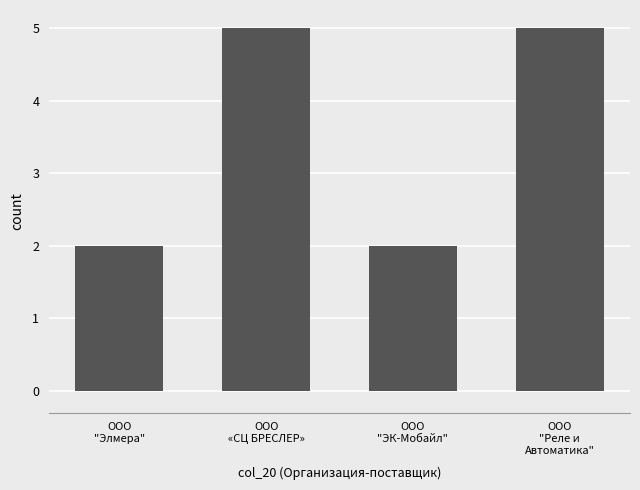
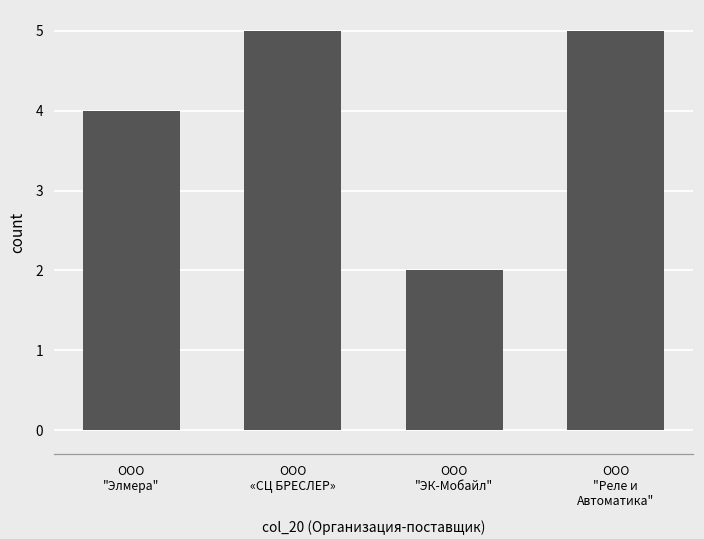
  {
-   "ООО \"Элмера\"": 2,
+   "ООО \"Элмера\"": 4,
    "ООО «СЦ БРЕСЛЕР»": 5,
    "ООО \"ЭК-Мобайл\"": 2,
    "ООО \"Реле и Автоматика\"": 5
  }
